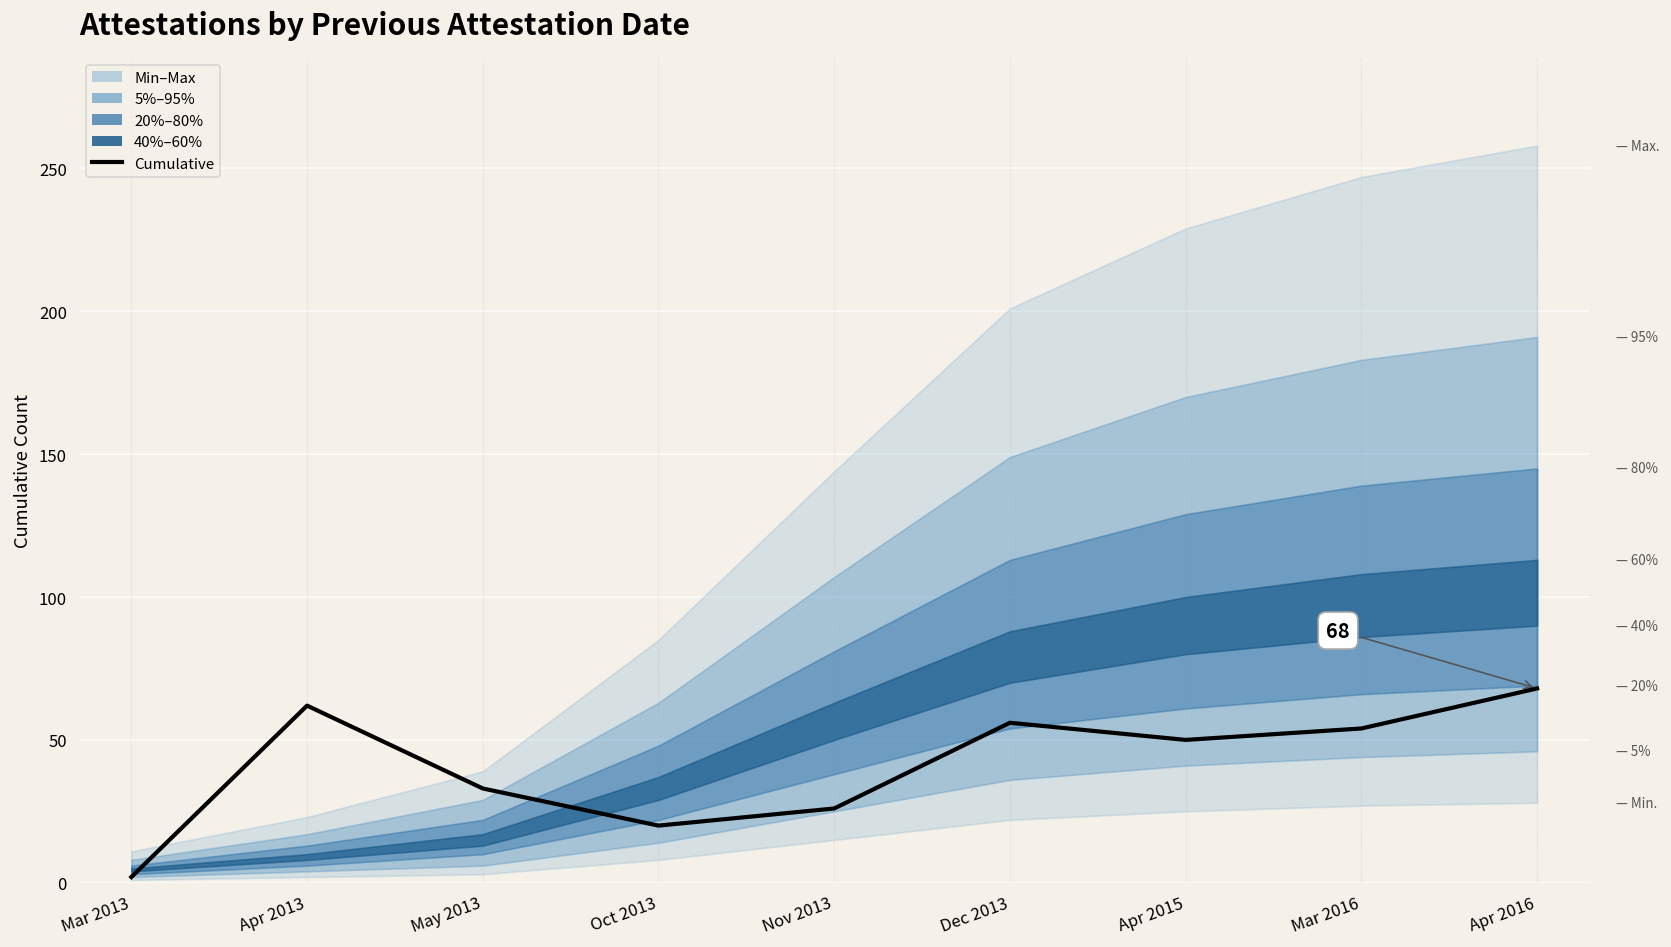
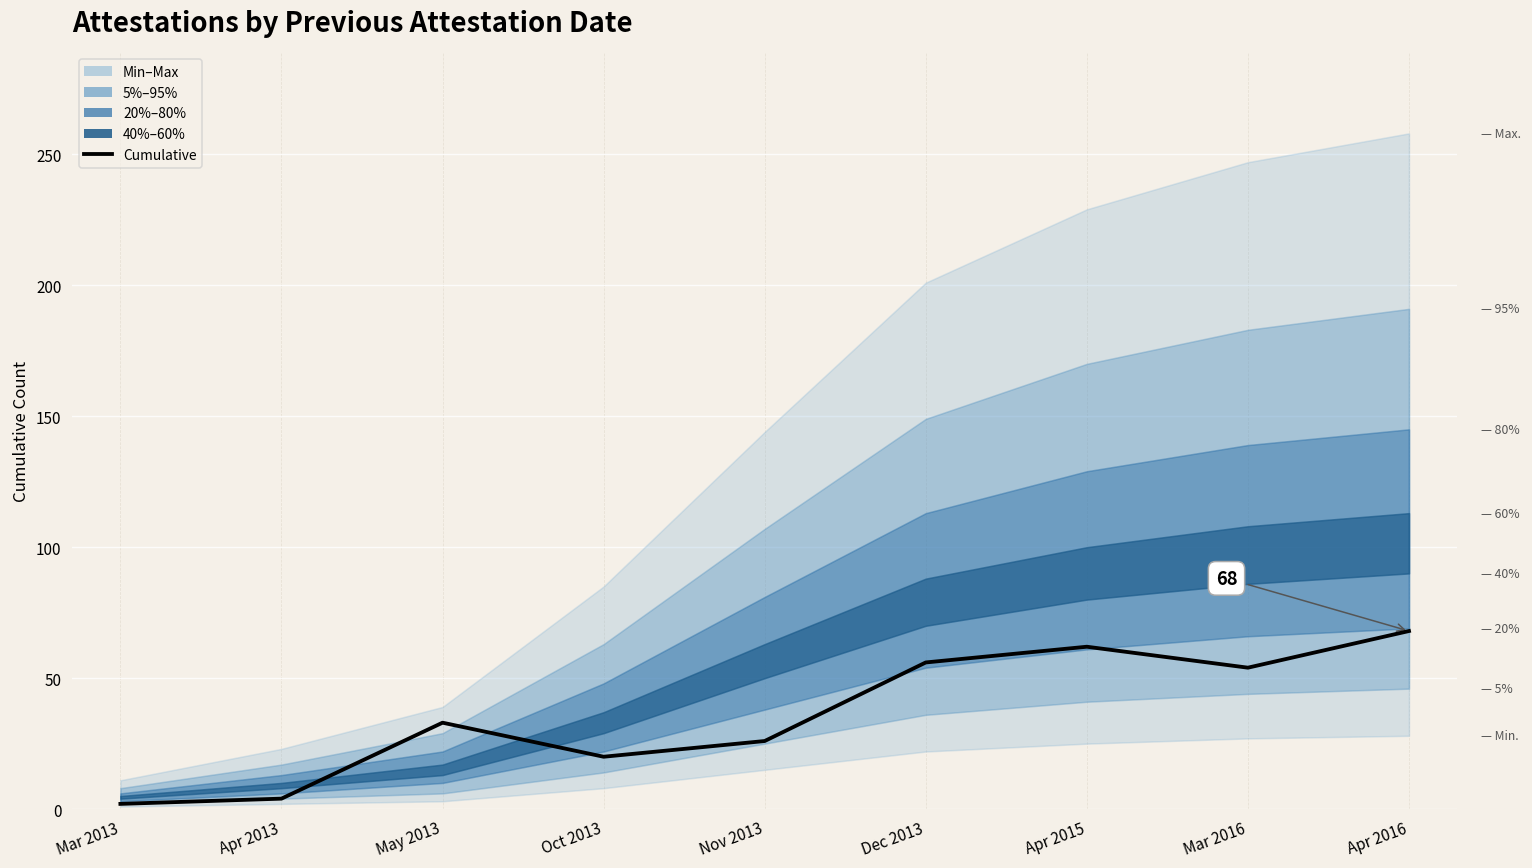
  {
    "Cumulative": {
      "Mar 2013": 2,
-     "Apr 2013": 62,
+     "Apr 2013": 4,
      "May 2013": 33,
      "Oct 2013": 20,
      "Nov 2013": 26,
      "Dec 2013": 56,
-     "Apr 2015": 50,
+     "Apr 2015": 62,
      "Mar 2016": 54
    }
  }
